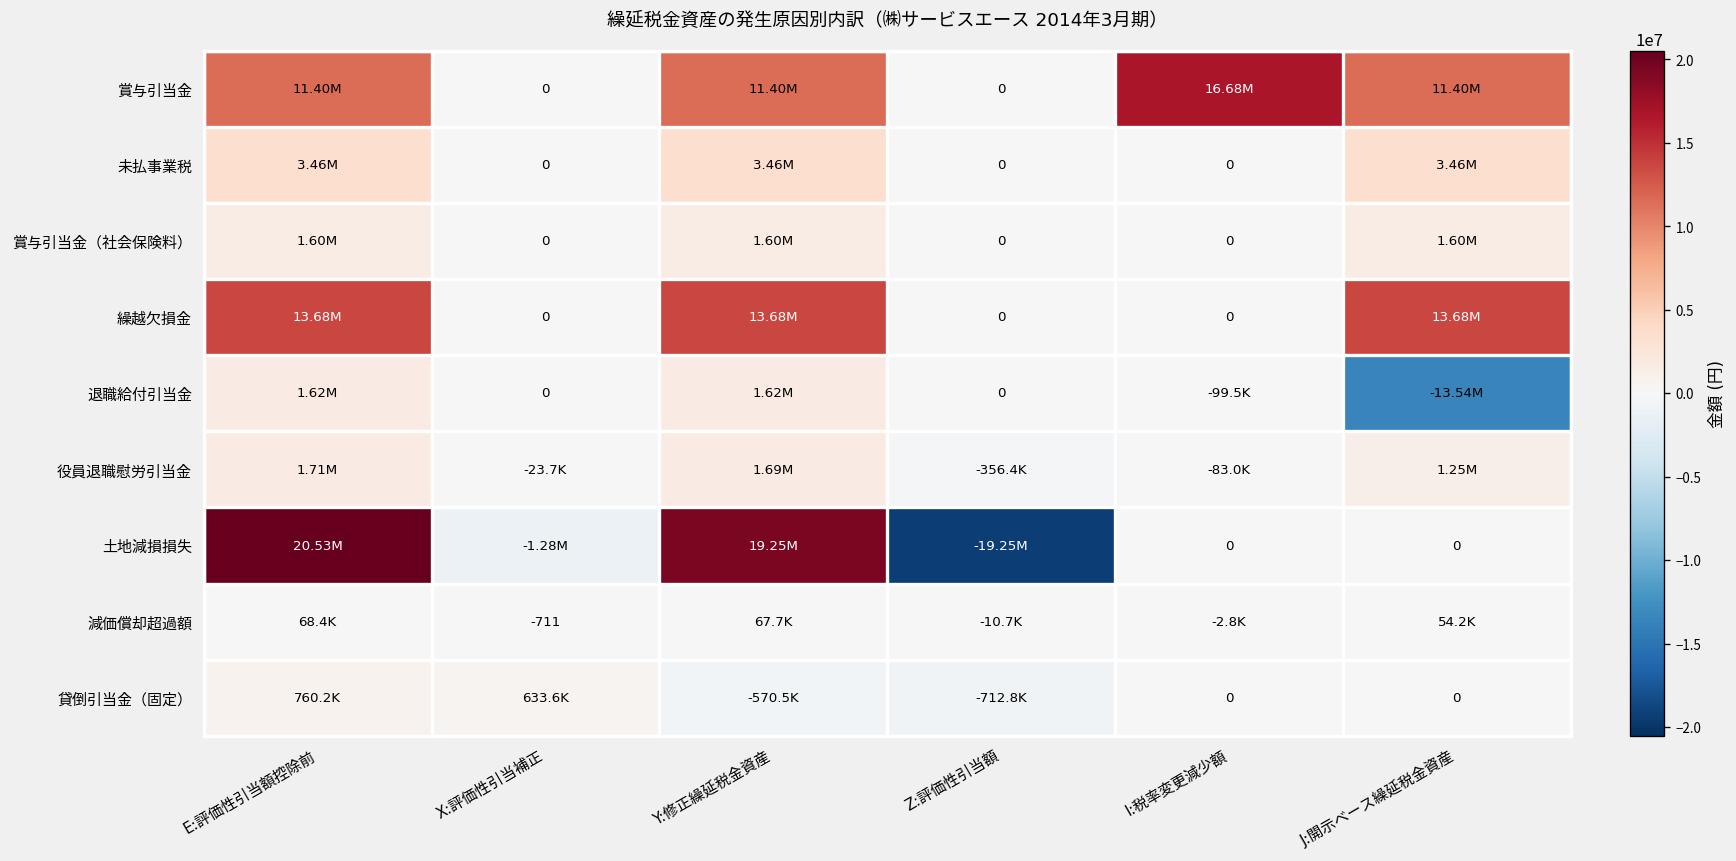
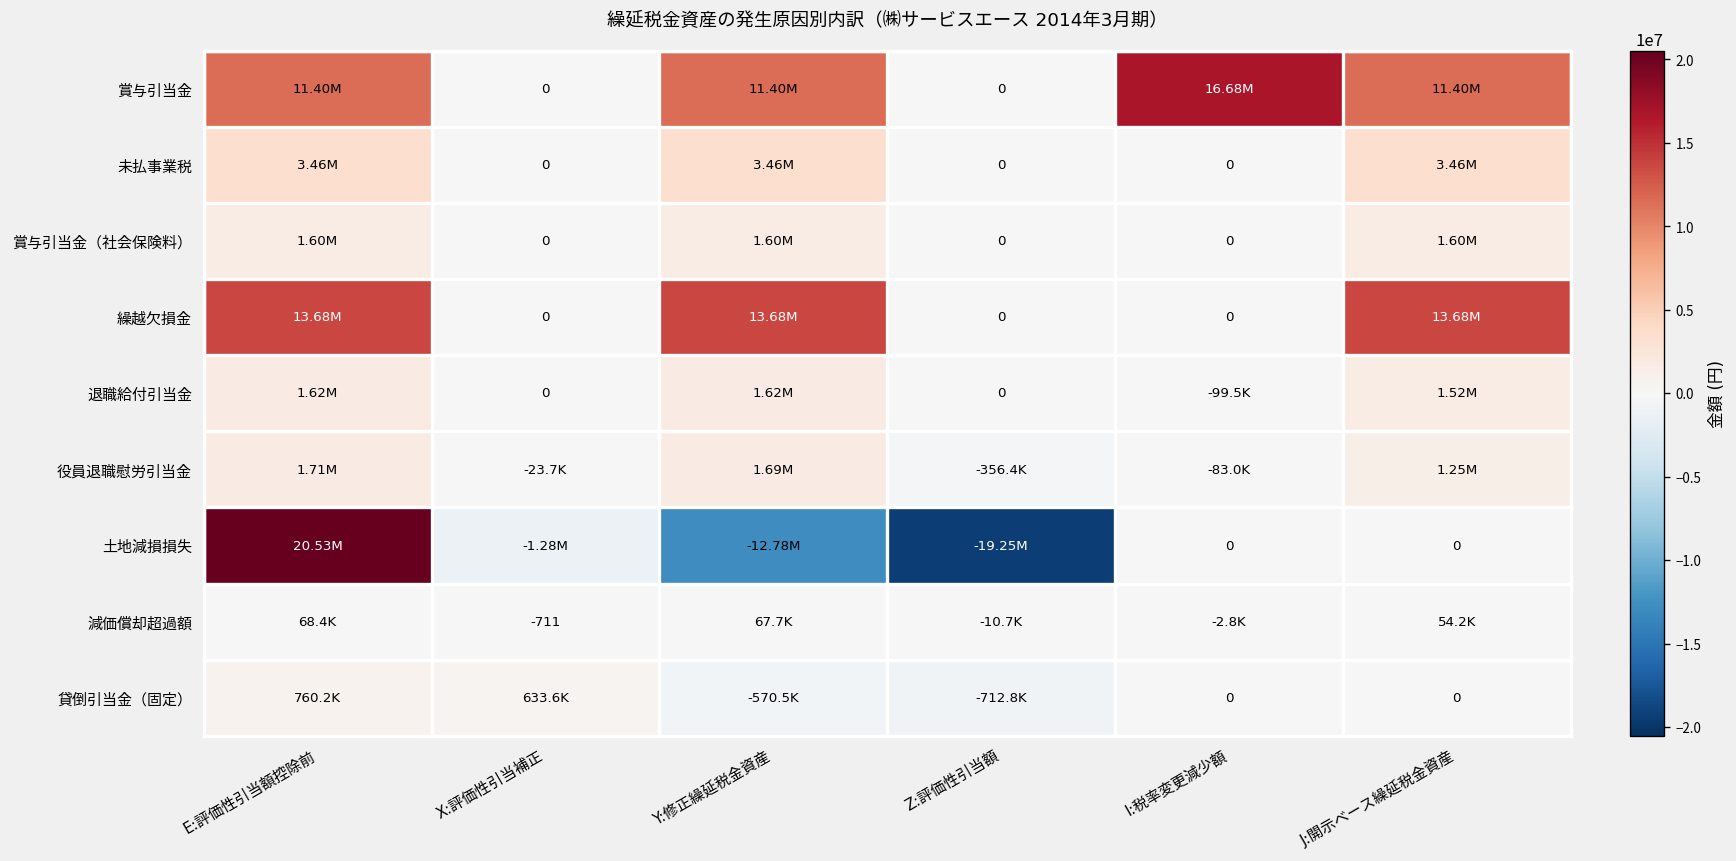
  {
    "賞与引当金": {
      "E:評価性引当額控除前": "11.40M",
      "X:評価性引当補正": "0",
      "Y:修正繰延税金資産": "11.40M",
      "Z:評価性引当額": "0",
      "I:税率変更減少額": "16.68M",
      "J:開示ベース繰延税金資産": "11.40M"
    },
    "未払事業税": {
      "E:評価性引当額控除前": "3.46M",
      "X:評価性引当補正": "0",
      "Y:修正繰延税金資産": "3.46M",
      "Z:評価性引当額": "0",
      "I:税率変更減少額": "0",
      "J:開示ベース繰延税金資産": "3.46M"
    },
    "賞与引当金（社会保険料）": {
      "E:評価性引当額控除前": "1.60M",
      "X:評価性引当補正": "0",
      "Y:修正繰延税金資産": "1.60M",
      "Z:評価性引当額": "0",
      "I:税率変更減少額": "0",
      "J:開示ベース繰延税金資産": "1.60M"
    },
    "繰越欠損金": {
      "E:評価性引当額控除前": "13.68M",
      "X:評価性引当補正": "0",
      "Y:修正繰延税金資産": "13.68M",
      "Z:評価性引当額": "0",
      "I:税率変更減少額": "0",
      "J:開示ベース繰延税金資産": "13.68M"
    },
    "退職給付引当金": {
      "E:評価性引当額控除前": "1.62M",
      "X:評価性引当補正": "0",
      "Y:修正繰延税金資産": "1.62M",
      "Z:評価性引当額": "0",
      "I:税率変更減少額": "-99.5K",
-     "J:開示ベース繰延税金資産": "-13.54M"
+     "J:開示ベース繰延税金資産": "1.52M"
    },
    "役員退職慰労引当金": {
      "E:評価性引当額控除前": "1.71M",
      "X:評価性引当補正": "-23.7K",
      "Y:修正繰延税金資産": "1.69M",
      "Z:評価性引当額": "-356.4K",
      "I:税率変更減少額": "-83.0K",
      "J:開示ベース繰延税金資産": "1.25M"
    },
    "土地減損損失": {
      "E:評価性引当額控除前": "20.53M",
      "X:評価性引当補正": "-1.28M",
-     "Y:修正繰延税金資産": "19.25M",
+     "Y:修正繰延税金資産": "-12.78M",
      "Z:評価性引当額": "-19.25M",
      "I:税率変更減少額": "0",
      "J:開示ベース繰延税金資産": "0"
    },
    "減価償却超過額": {
      "E:評価性引当額控除前": "68.4K",
      "X:評価性引当補正": "-711",
      "Y:修正繰延税金資産": "67.7K",
      "Z:評価性引当額": "-10.7K",
      "I:税率変更減少額": "-2.8K",
      "J:開示ベース繰延税金資産": "54.2K"
    },
    "貸倒引当金（固定）": {
      "E:評価性引当額控除前": "760.2K",
      "X:評価性引当補正": "633.6K",
      "Y:修正繰延税金資産": "-570.5K",
      "Z:評価性引当額": "-712.8K",
      "I:税率変更減少額": "0",
      "J:開示ベース繰延税金資産": "0"
    }
  }
